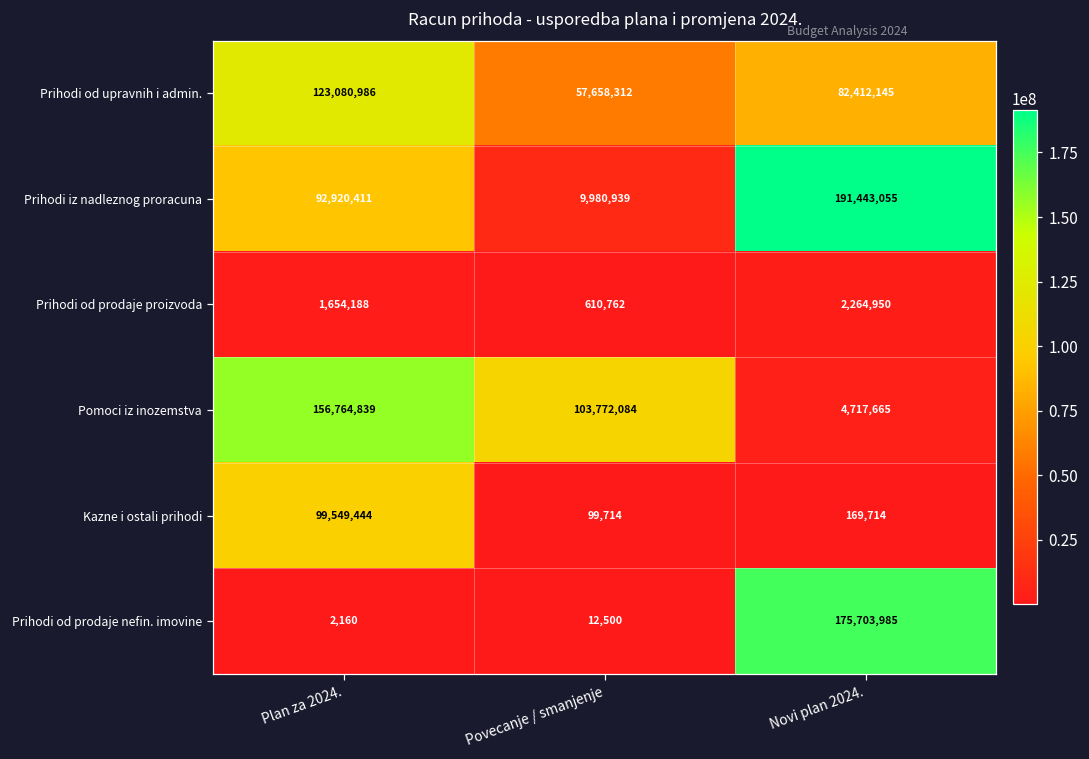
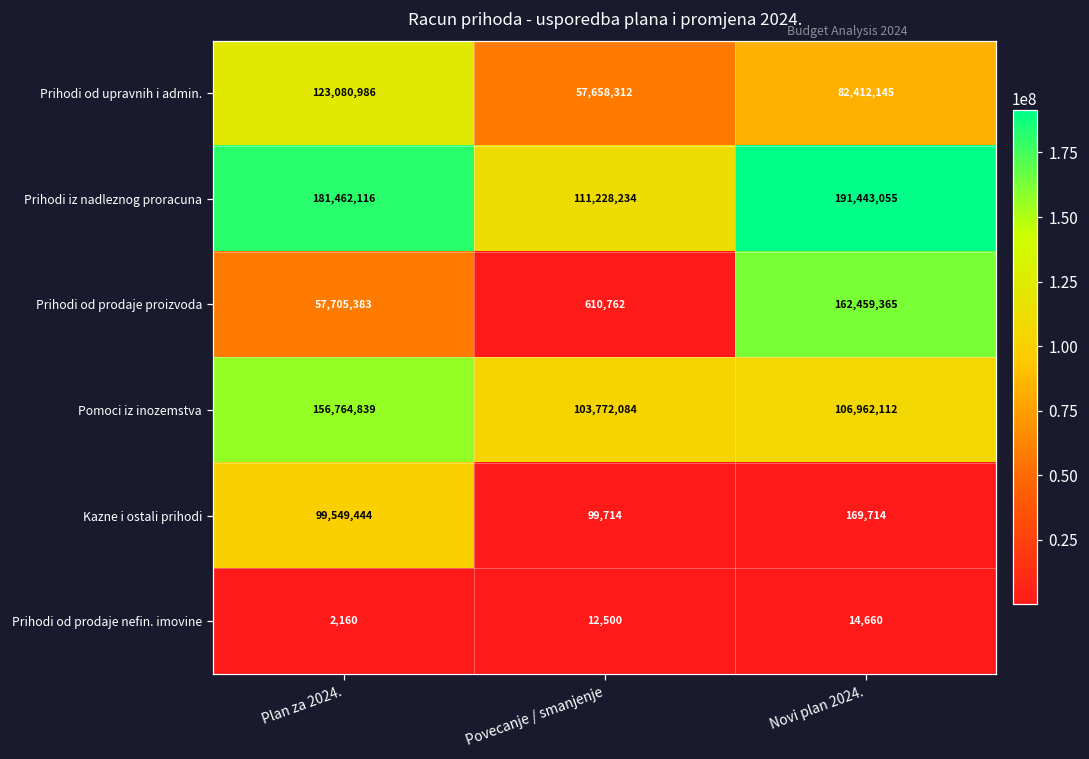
  {
    "Prihodi od upravnih i admin.": {
      "Plan za 2024.": "123,080,986",
      "Povecanje / smanjenje": "57,658,312",
      "Novi plan 2024.": "82,412,145"
    },
    "Prihodi iz nadleznog proracuna": {
-     "Plan za 2024.": "92,920,411",
-     "Povecanje / smanjenje": "9,980,939",
+     "Plan za 2024.": "181,462,116",
+     "Povecanje / smanjenje": "111,228,234",
      "Novi plan 2024.": "191,443,055"
    },
    "Prihodi od prodaje proizvoda": {
-     "Plan za 2024.": "1,654,188",
+     "Plan za 2024.": "57,705,383",
      "Povecanje / smanjenje": "610,762",
-     "Novi plan 2024.": "2,264,950"
+     "Novi plan 2024.": "162,459,365"
    },
    "Pomoci iz inozemstva": {
      "Plan za 2024.": "156,764,839",
      "Povecanje / smanjenje": "103,772,084",
-     "Novi plan 2024.": "4,717,665"
+     "Novi plan 2024.": "106,962,112"
    },
    "Kazne i ostali prihodi": {
      "Plan za 2024.": "99,549,444",
      "Povecanje / smanjenje": "99,714",
      "Novi plan 2024.": "169,714"
    },
    "Prihodi od prodaje nefin. imovine": {
      "Plan za 2024.": "2,160",
      "Povecanje / smanjenje": "12,500",
-     "Novi plan 2024.": "175,703,985"
+     "Novi plan 2024.": "14,660"
    }
  }
